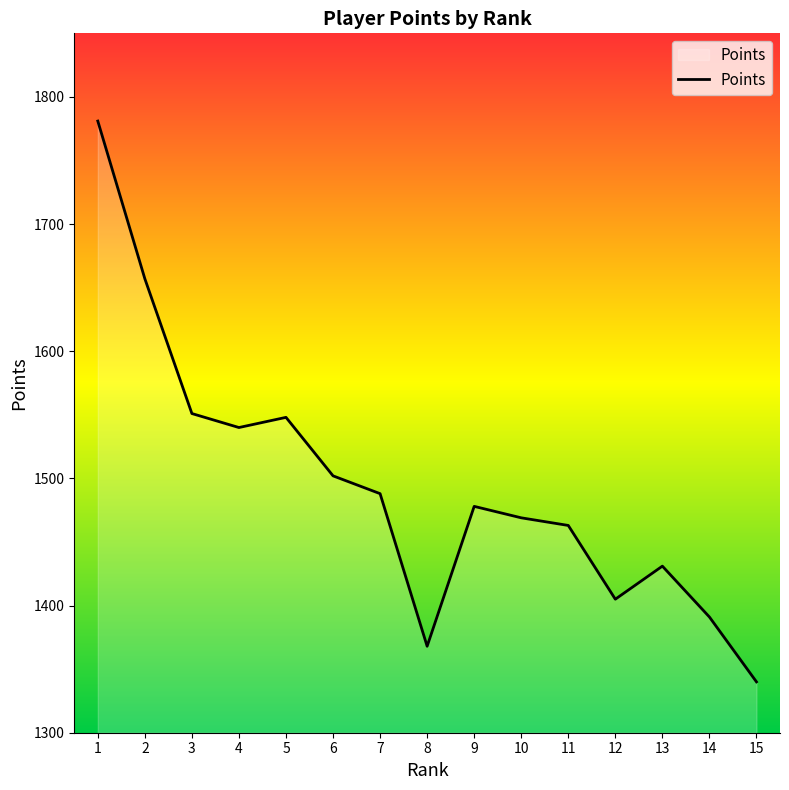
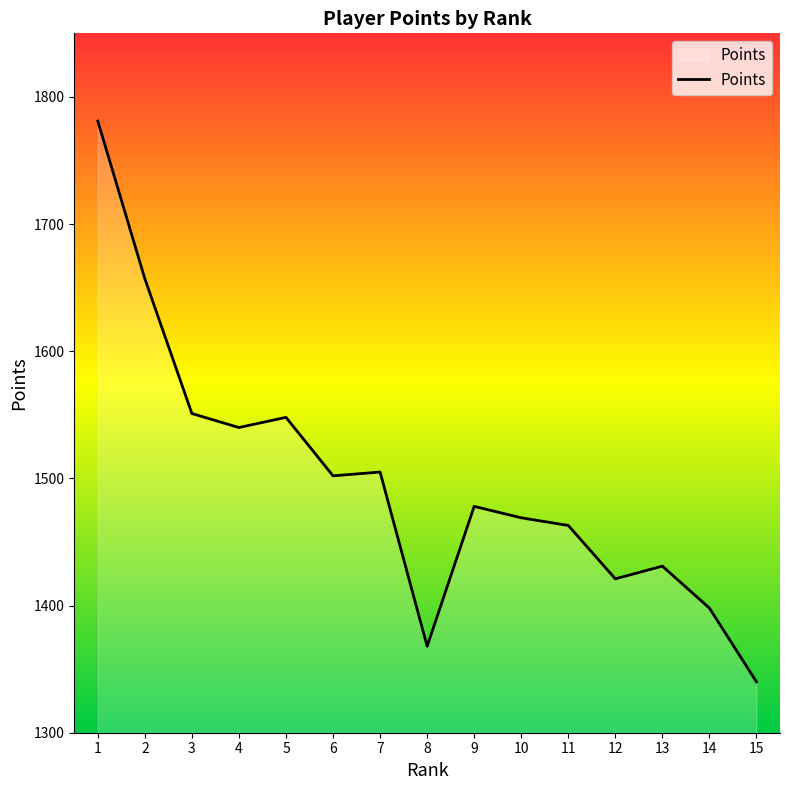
  {
    "1": 1781,
    "2": 1657,
    "3": 1551,
    "4": 1540,
    "5": 1548,
    "6": 1502,
-   "7": 1488,
+   "7": 1505,
    "8": 1368,
    "9": 1478,
    "10": 1469,
    "11": 1463,
-   "12": 1405,
+   "12": 1421,
    "13": 1431,
-   "14": 1391,
+   "14": 1398,
    "15": 1340
  }
